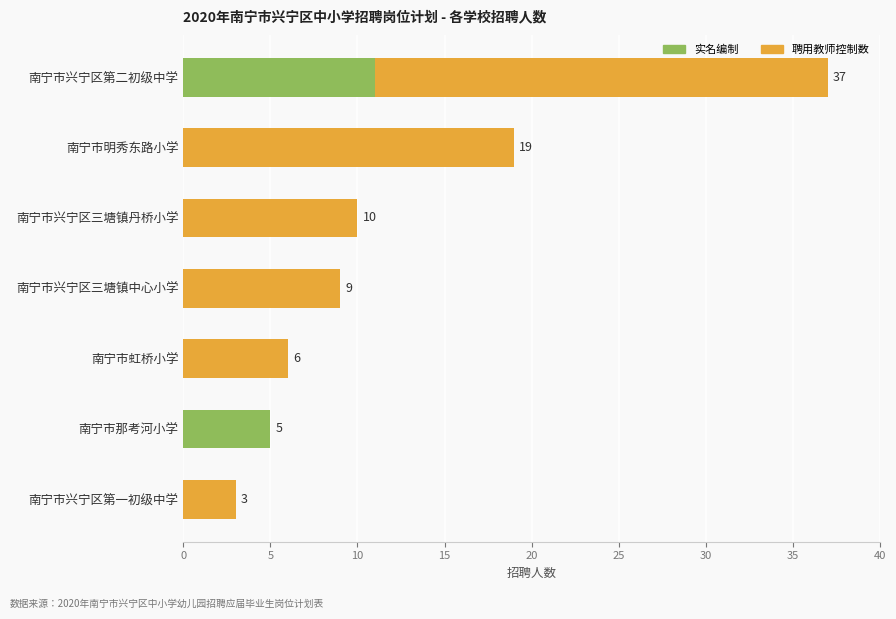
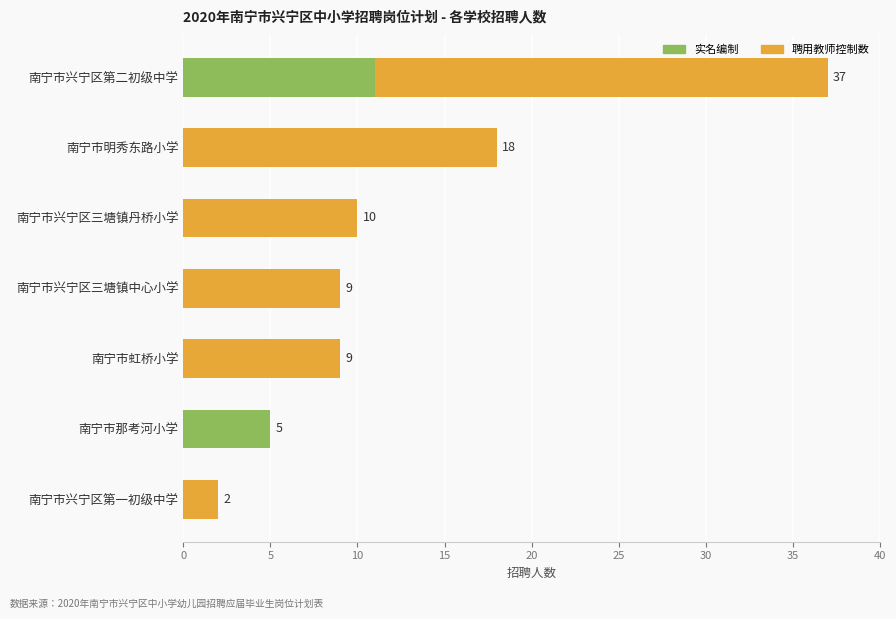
  {
    "实名编制": {
      "南宁市那考河小学": 5
    },
    "聘用教师控制数": {
-     "南宁市明秀东路小学": 19,
+     "南宁市明秀东路小学": 18,
      "南宁市兴宁区三塘镇丹桥小学": 10,
      "南宁市兴宁区三塘镇中心小学": 9,
-     "南宁市虹桥小学": 6,
-     "南宁市兴宁区第一初级中学": 3
+     "南宁市虹桥小学": 9,
+     "南宁市兴宁区第一初级中学": 2
    }
  }
